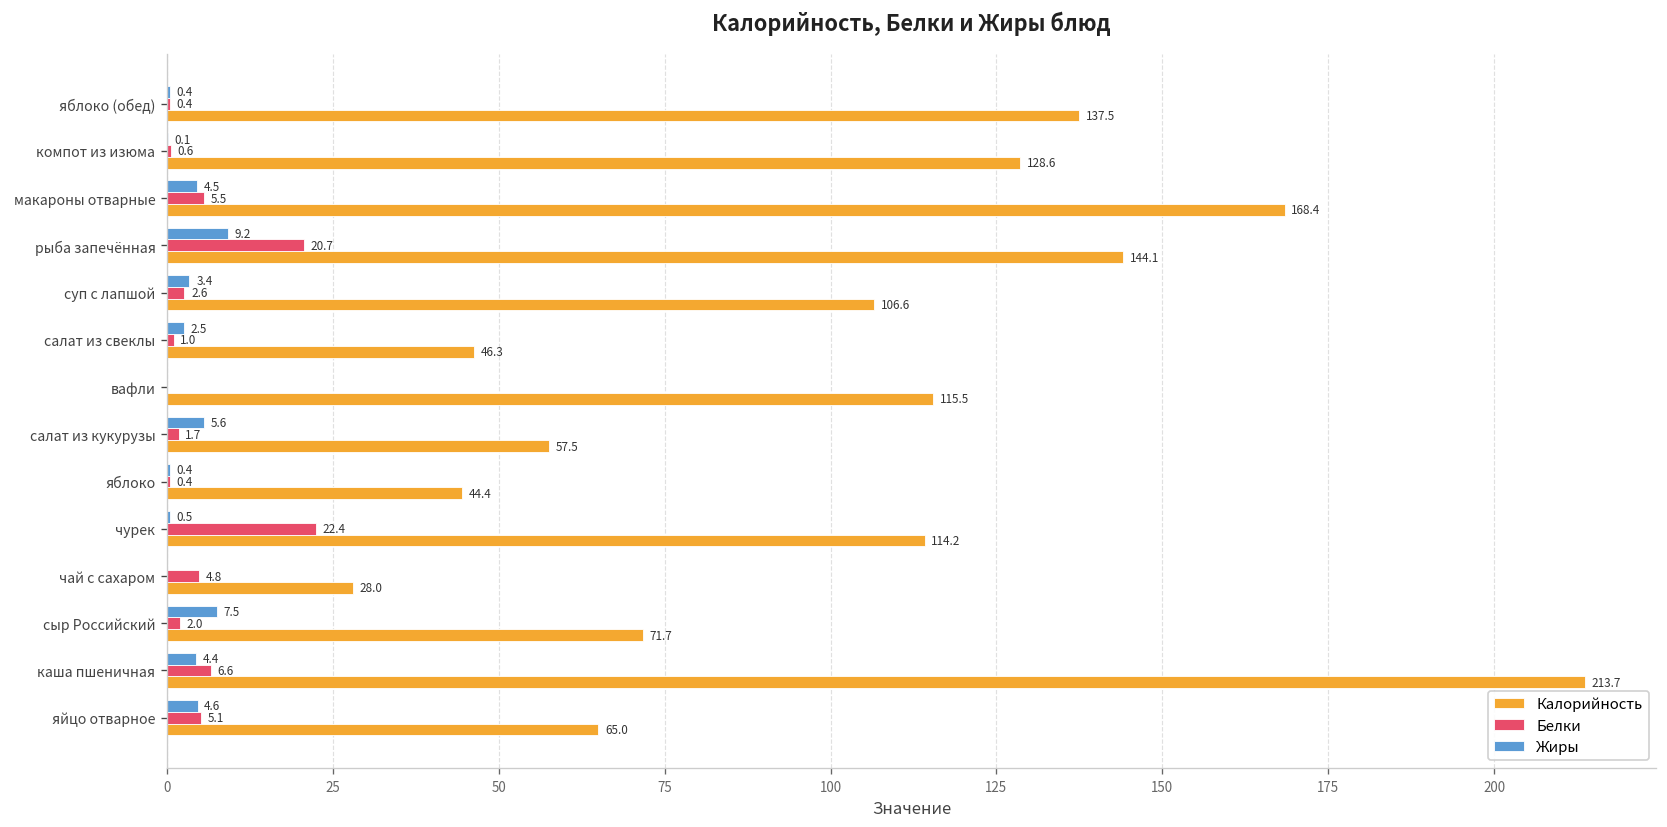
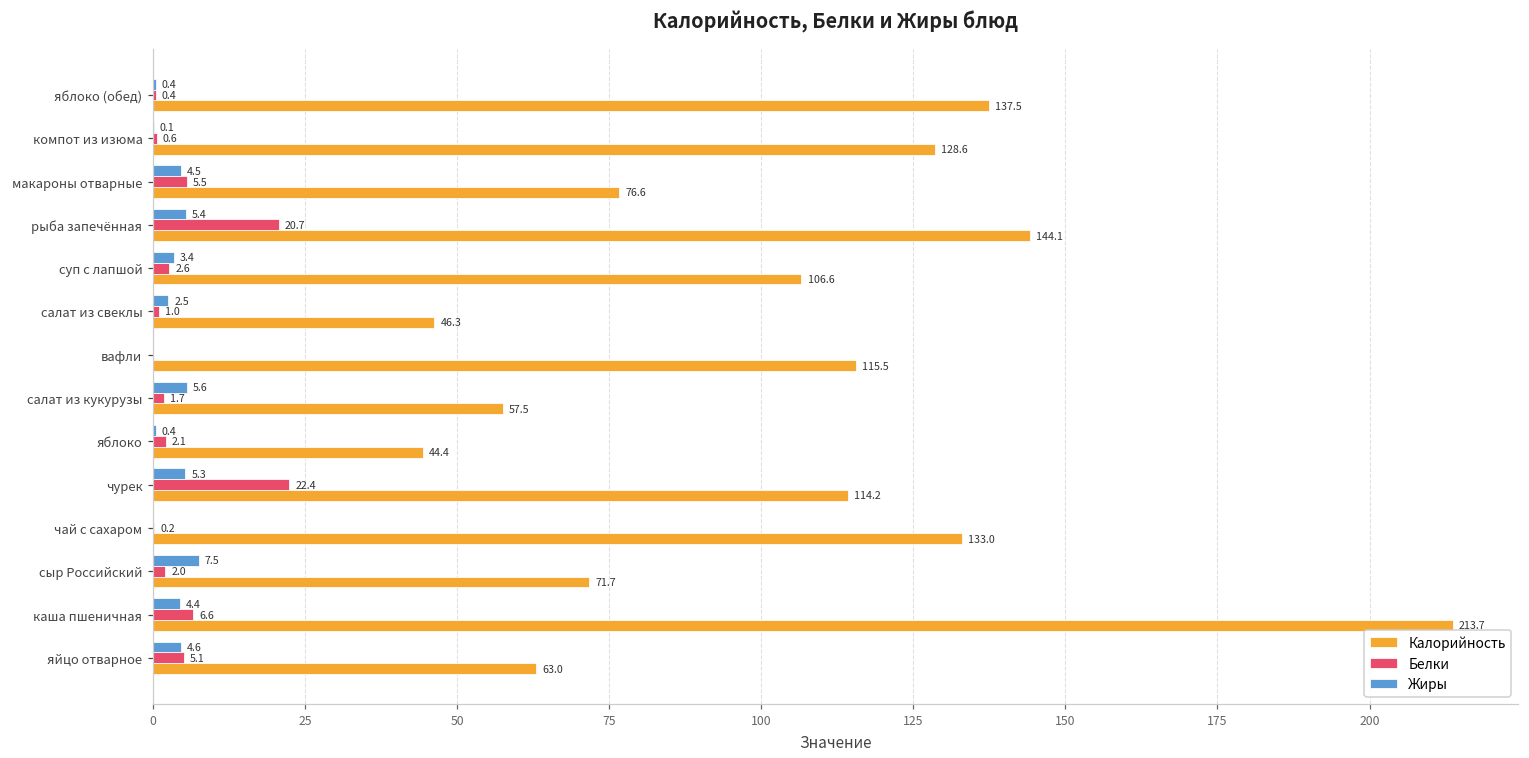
  {
    "Калорийность": {
      "яблоко (обед)": 137.5,
      "компот из изюма": 128.6,
-     "макароны отварные": 168.4,
+     "макароны отварные": 76.6,
      "рыба запечённая": 144.1,
      "суп с лапшой": 106.6,
      "салат из свеклы": 46.3,
      "вафли": 115.5,
      "салат из кукурузы": 57.5,
      "яблоко": 44.4,
      "чурек": 114.2,
-     "чай с сахаром": 28.0,
+     "чай с сахаром": 133.0,
      "сыр Российский": 71.7,
-     "яйцо отварное": 65.0
+     "яйцо отварное": 63.0
    },
    "Белки": {
      "яблоко (обед)": 0.4,
      "компот из изюма": 0.6,
      "макароны отварные": 5.5,
      "рыба запечённая": 20.7,
      "суп с лапшой": 2.6,
      "салат из свеклы": 1.0,
      "салат из кукурузы": 1.7,
-     "яблоко": 0.4,
+     "яблоко": 2.1,
      "чурек": 22.4,
-     "чай с сахаром": 4.8,
+     "чай с сахаром": 0.2,
      "сыр Российский": 2.0,
      "каша пшеничная": 6.6,
      "яйцо отварное": 5.1
    },
    "Жиры": {
      "яблоко (обед)": 0.4,
      "компот из изюма": 0.1,
      "макароны отварные": 4.5,
-     "рыба запечённая": 9.2,
+     "рыба запечённая": 5.4,
      "суп с лапшой": 3.4,
      "салат из свеклы": 2.5,
      "салат из кукурузы": 5.6,
      "яблоко": 0.4,
-     "чурек": 0.5,
+     "чурек": 5.3,
      "сыр Российский": 7.5,
      "каша пшеничная": 4.4,
      "яйцо отварное": 4.6
    }
  }
